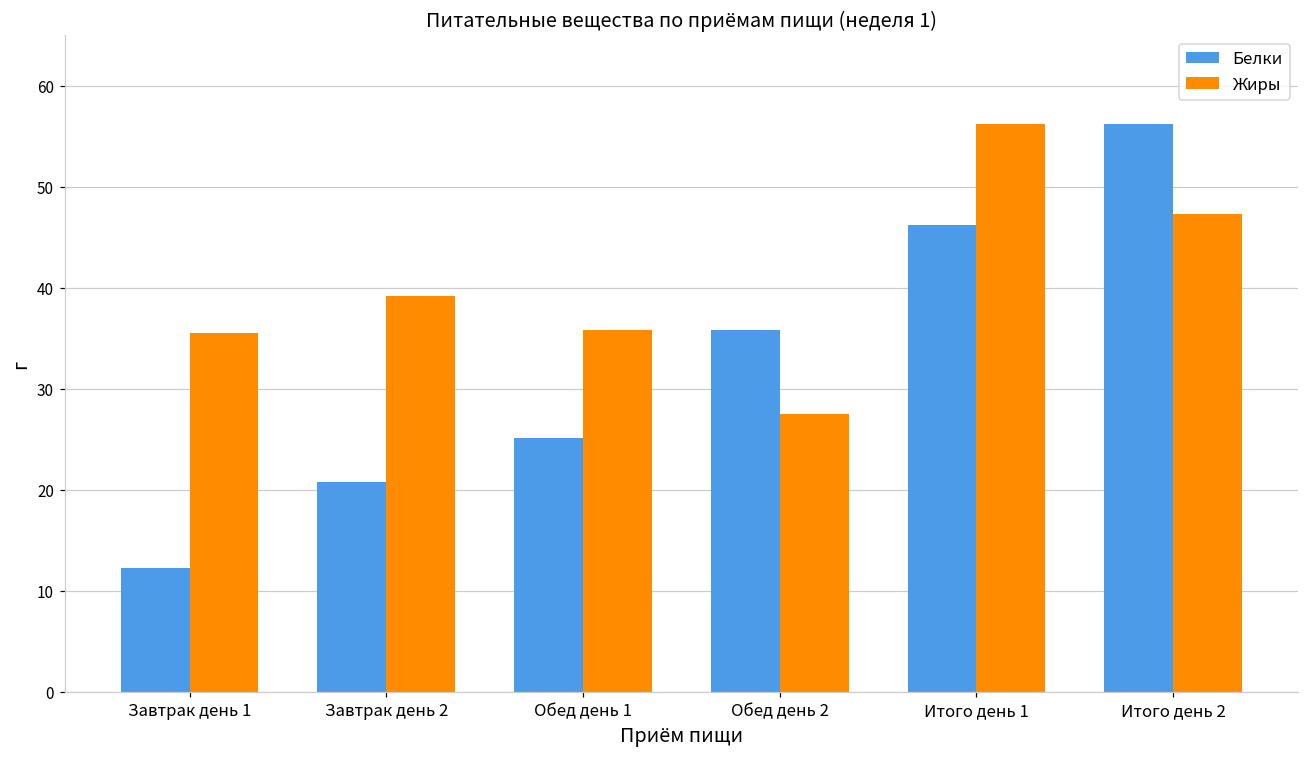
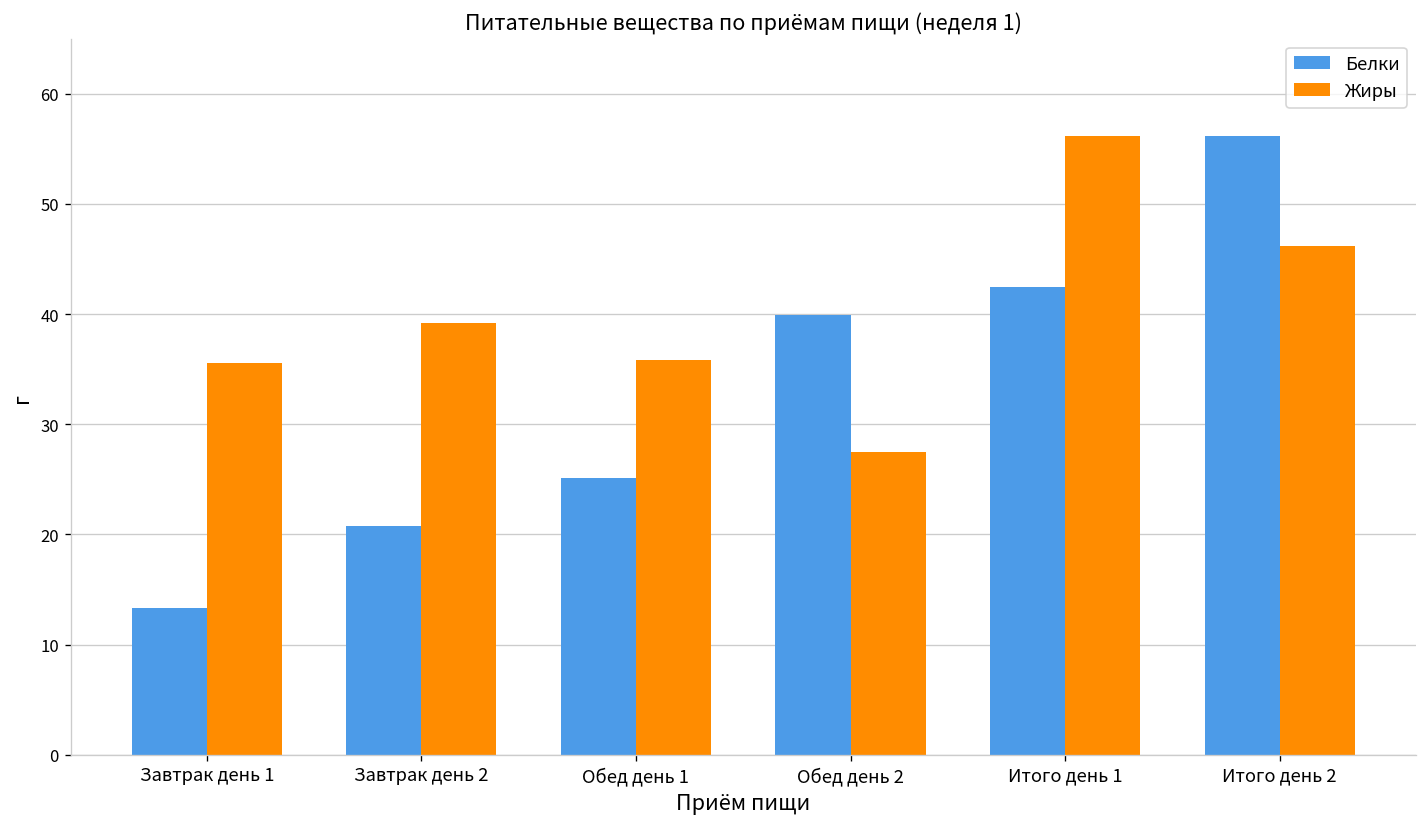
  {
    "Белки": {
-     "Завтрак день 1": 12,
+     "Завтрак день 1": 13,
      "Завтрак день 2": 21,
      "Обед день 1": 25,
-     "Обед день 2": 36,
-     "Итого день 1": 46,
+     "Обед день 2": 40,
+     "Итого день 1": 42,
      "Итого день 2": 56
    },
    "Жиры": {
      "Завтрак день 1": 36,
      "Завтрак день 2": 39,
      "Обед день 1": 36,
      "Обед день 2": 28,
      "Итого день 1": 56,
-     "Итого день 2": 47
+     "Итого день 2": 46
    }
  }
